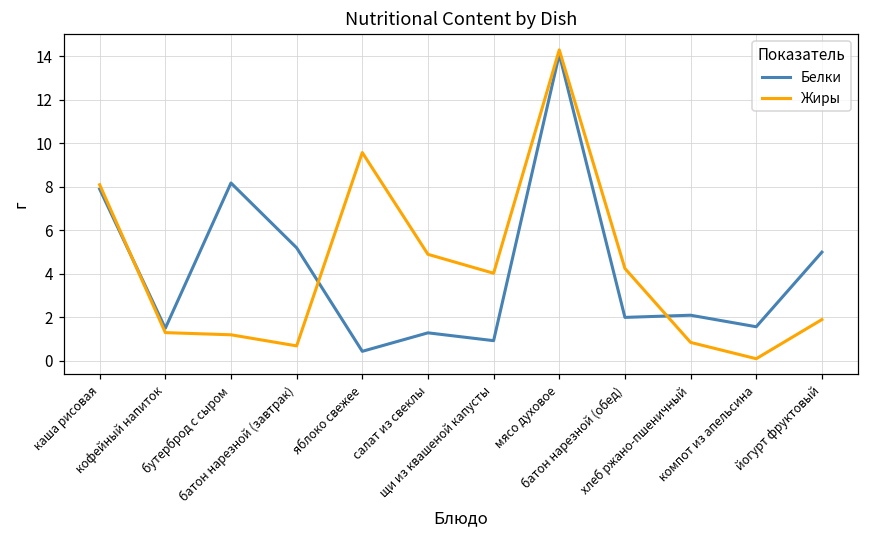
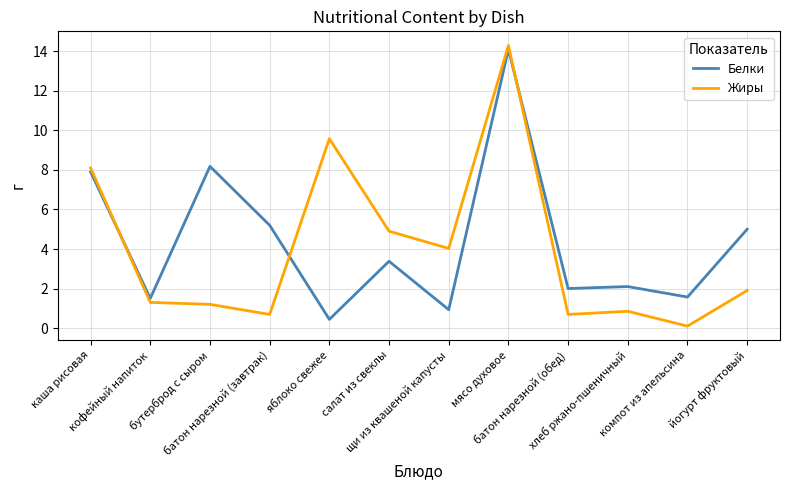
  {
    "Белки": {
      "каша рисовая": 7.9,
      "кофейный напиток": 1.5,
      "бутерброд с сыром": 8.2,
      "батон нарезной (завтрак)": 5.2,
      "яблоко свежее": 0.4,
-     "салат из свеклы": 1.3,
+     "салат из свеклы": 3.4,
      "щи из квашеной капусты": 0.9,
      "мясо духовое": 14.1,
      "батон нарезной (обед)": 2.0,
      "хлеб ржано-пшеничный": 2.1,
      "компот из апельсина": 1.6,
      "йогурт фруктовый": 5.0
    },
    "Жиры": {
      "каша рисовая": 8.1,
      "кофейный напиток": 1.3,
      "бутерброд с сыром": 1.2,
      "батон нарезной (завтрак)": 0.7,
      "яблоко свежее": 9.6,
      "салат из свеклы": 4.9,
      "щи из квашеной капусты": 4.0,
      "мясо духовое": 14.3,
-     "батон нарезной (обед)": 4.3,
+     "батон нарезной (обед)": 0.7,
      "хлеб ржано-пшеничный": 0.9,
      "компот из апельсина": 0.1,
      "йогурт фруктовый": 1.9
    }
  }
